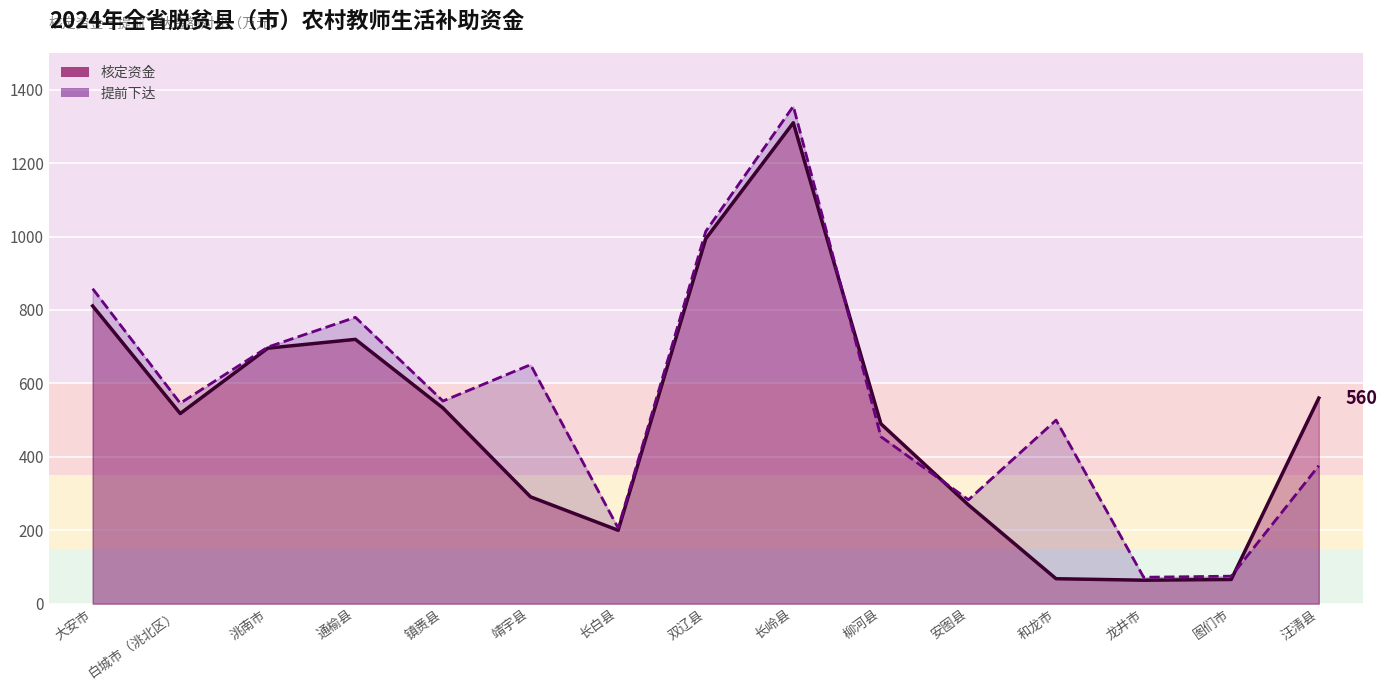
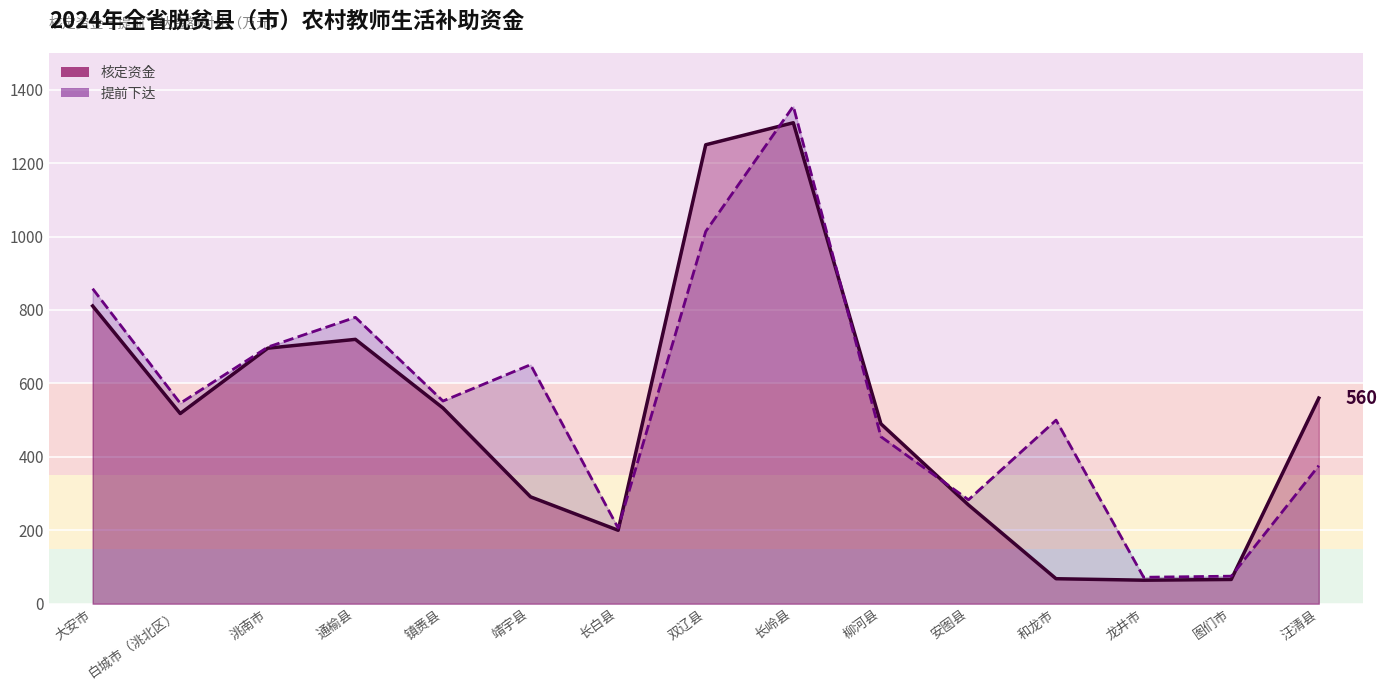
  {
    "核定资金": {
      "大安市": 810,
      "白城市（洮北区）": 520,
      "通榆县": 720,
      "镇赉县": 530,
      "靖宇县": 290,
-     "双辽县": 990,
+     "双辽县": 1250,
      "长岭县": 1310,
      "柳河县": 490,
      "安图县": 270,
      "和龙市": 70,
      "龙井市": 60,
      "图们市": 70,
      "汪清县": 560
    },
    "提前下达": {
      "大安市": 860,
      "白城市（洮北区）": 550,
      "通榆县": 780,
      "镇赉县": 550,
      "靖宇县": 650,
      "双辽县": 1010,
      "长岭县": 1360,
      "柳河县": 460,
      "安图县": 280,
      "和龙市": 500,
      "龙井市": 70,
      "图们市": 80,
      "汪清县": 380
    }
  }
